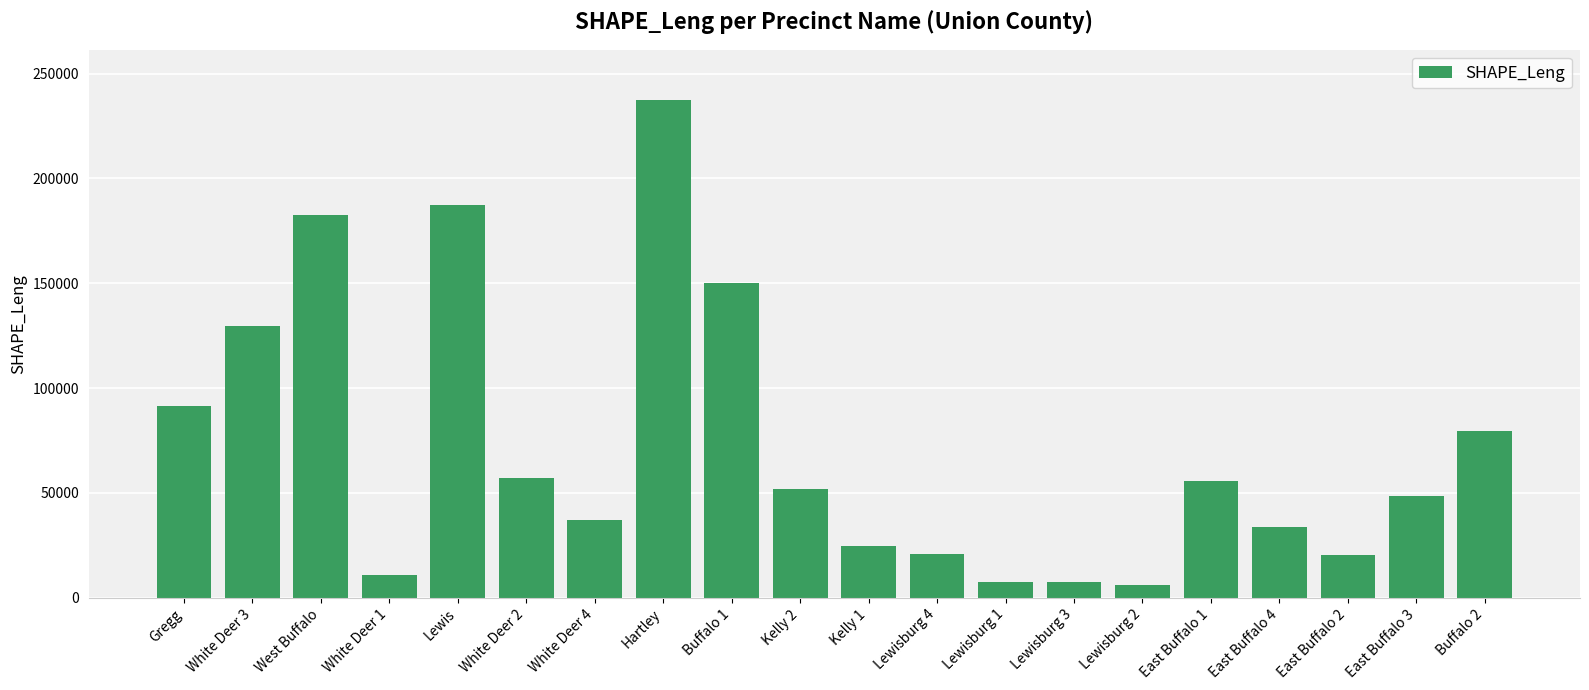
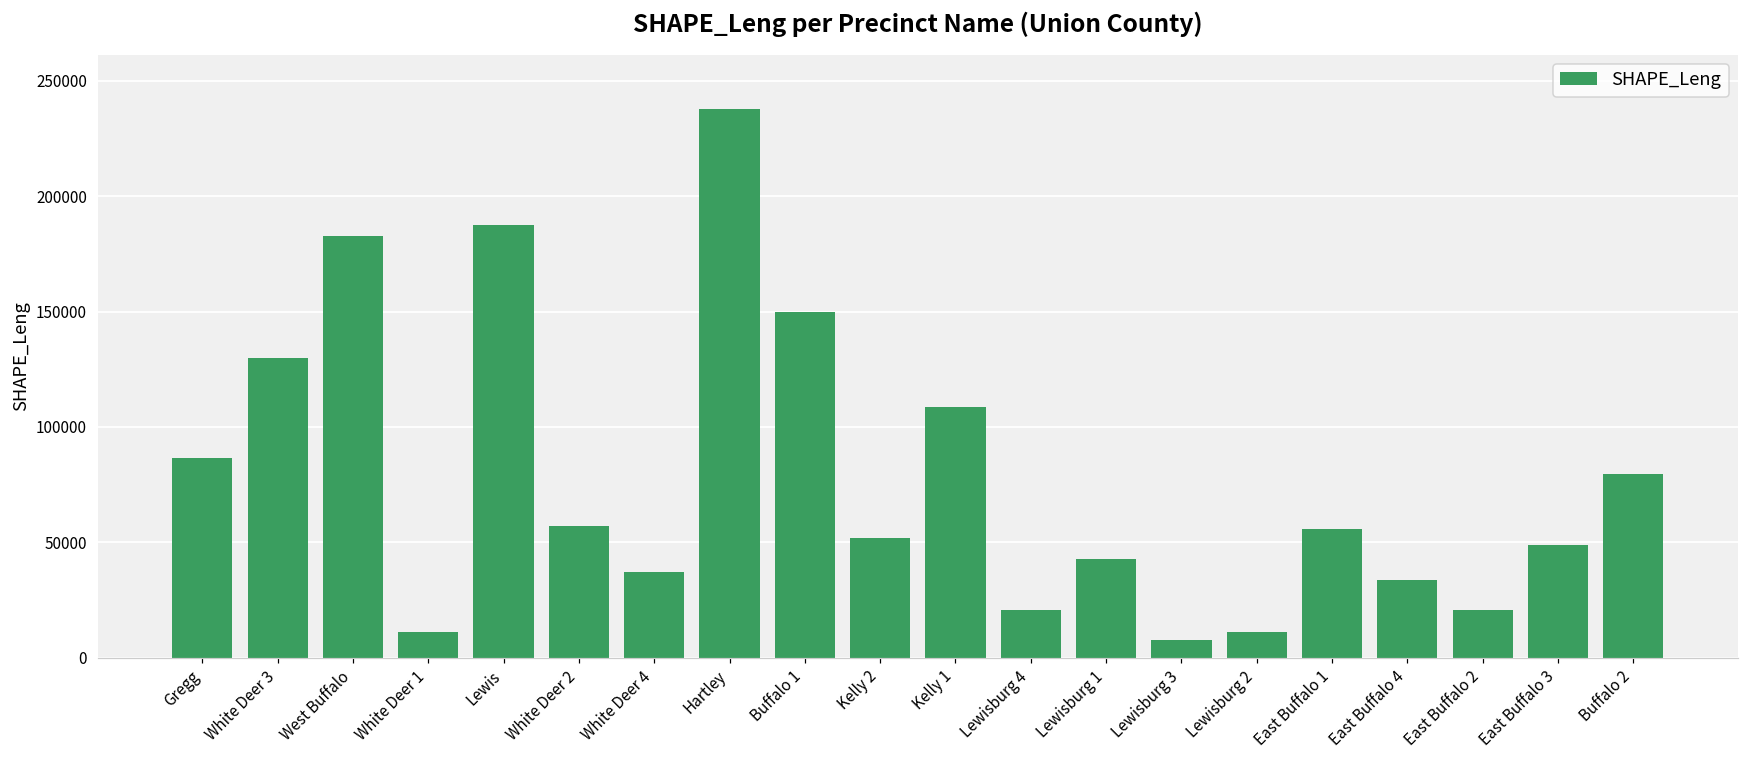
  {
-   "Gregg": 92000,
+   "Gregg": 87000,
    "White Deer 3": 130000,
    "West Buffalo": 183000,
    "White Deer 1": 11000,
    "Lewis": 188000,
    "White Deer 2": 57000,
    "White Deer 4": 37000,
    "Hartley": 238000,
    "Buffalo 1": 150000,
    "Kelly 2": 52000,
-   "Kelly 1": 25000,
+   "Kelly 1": 109000,
    "Lewisburg 4": 21000,
-   "Lewisburg 1": 8000,
+   "Lewisburg 1": 43000,
    "Lewisburg 3": 8000,
-   "Lewisburg 2": 6000,
+   "Lewisburg 2": 11000,
    "East Buffalo 1": 56000,
    "East Buffalo 4": 34000,
    "East Buffalo 2": 21000,
    "East Buffalo 3": 49000,
    "Buffalo 2": 80000
  }
